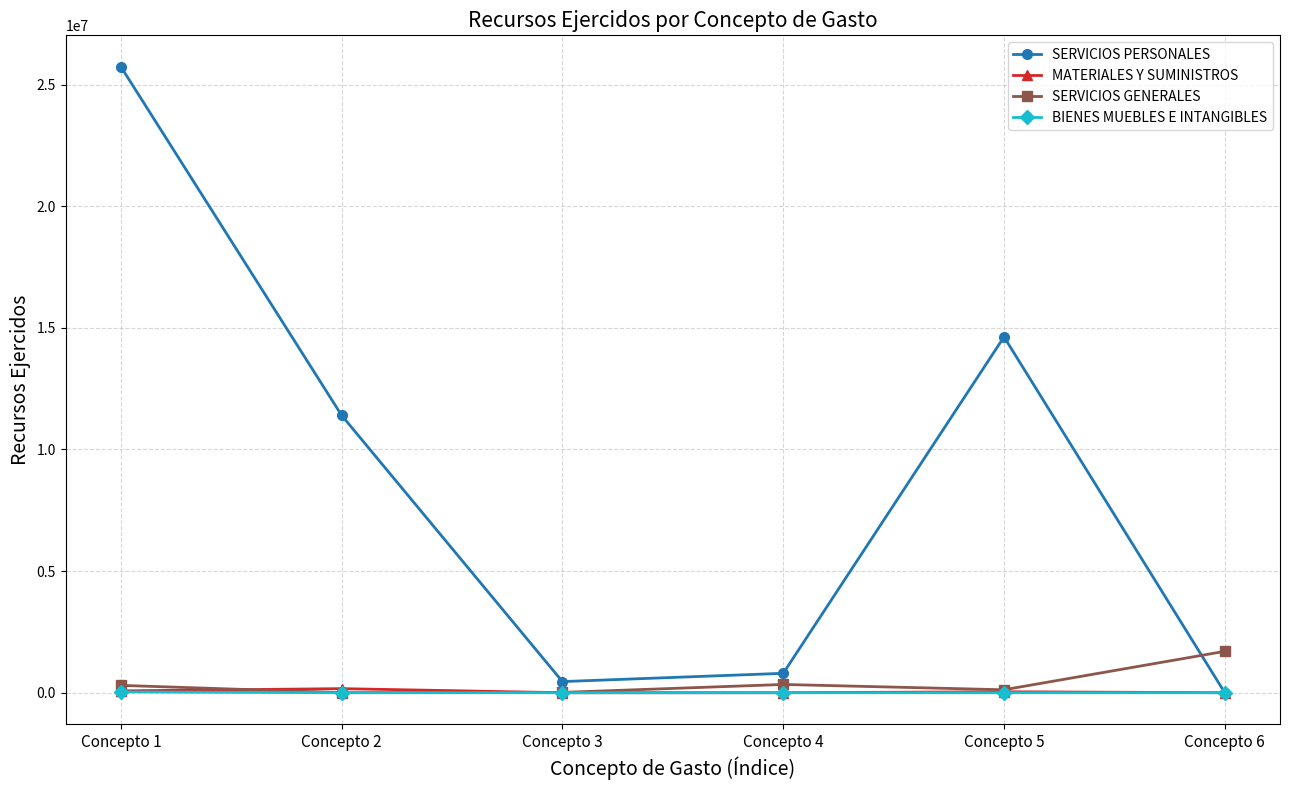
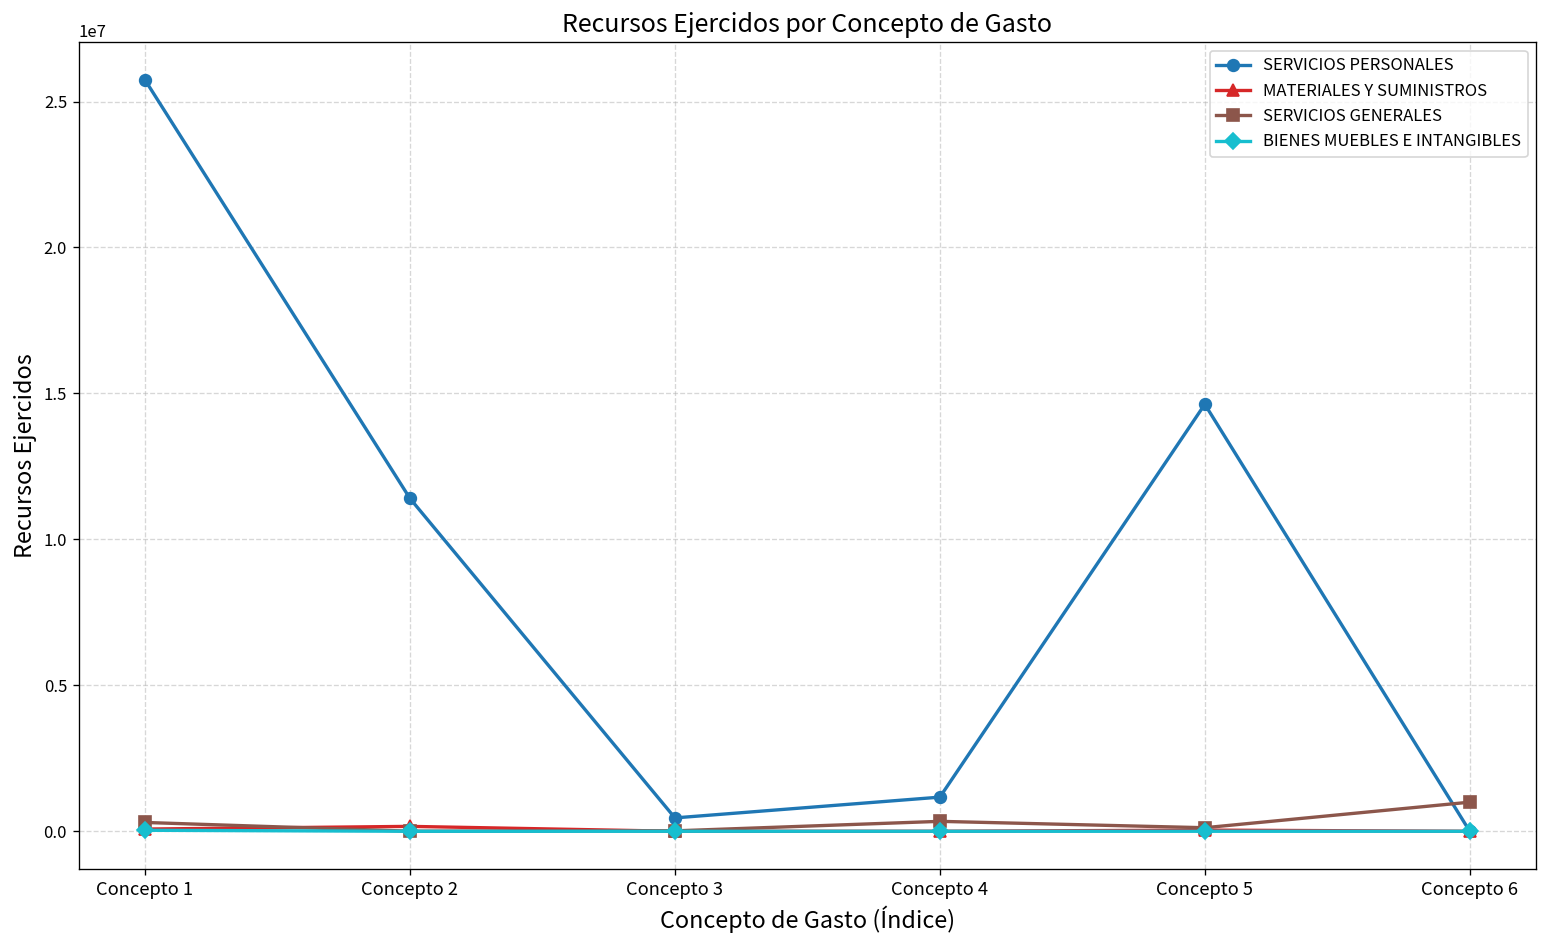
  {
    "SERVICIOS PERSONALES": {
      "Concepto 1": 25700000,
      "Concepto 2": 11400000,
      "Concepto 3": 500000,
-     "Concepto 4": 800000,
+     "Concepto 4": 1200000,
      "Concepto 5": 14600000
    },
    "MATERIALES Y SUMINISTROS": {
      "Concepto 2": 200000
    },
    "SERVICIOS GENERALES": {
      "Concepto 1": 300000,
      "Concepto 4": 300000,
-     "Concepto 6": 1700000
+     "Concepto 6": 1000000
    }
  }
